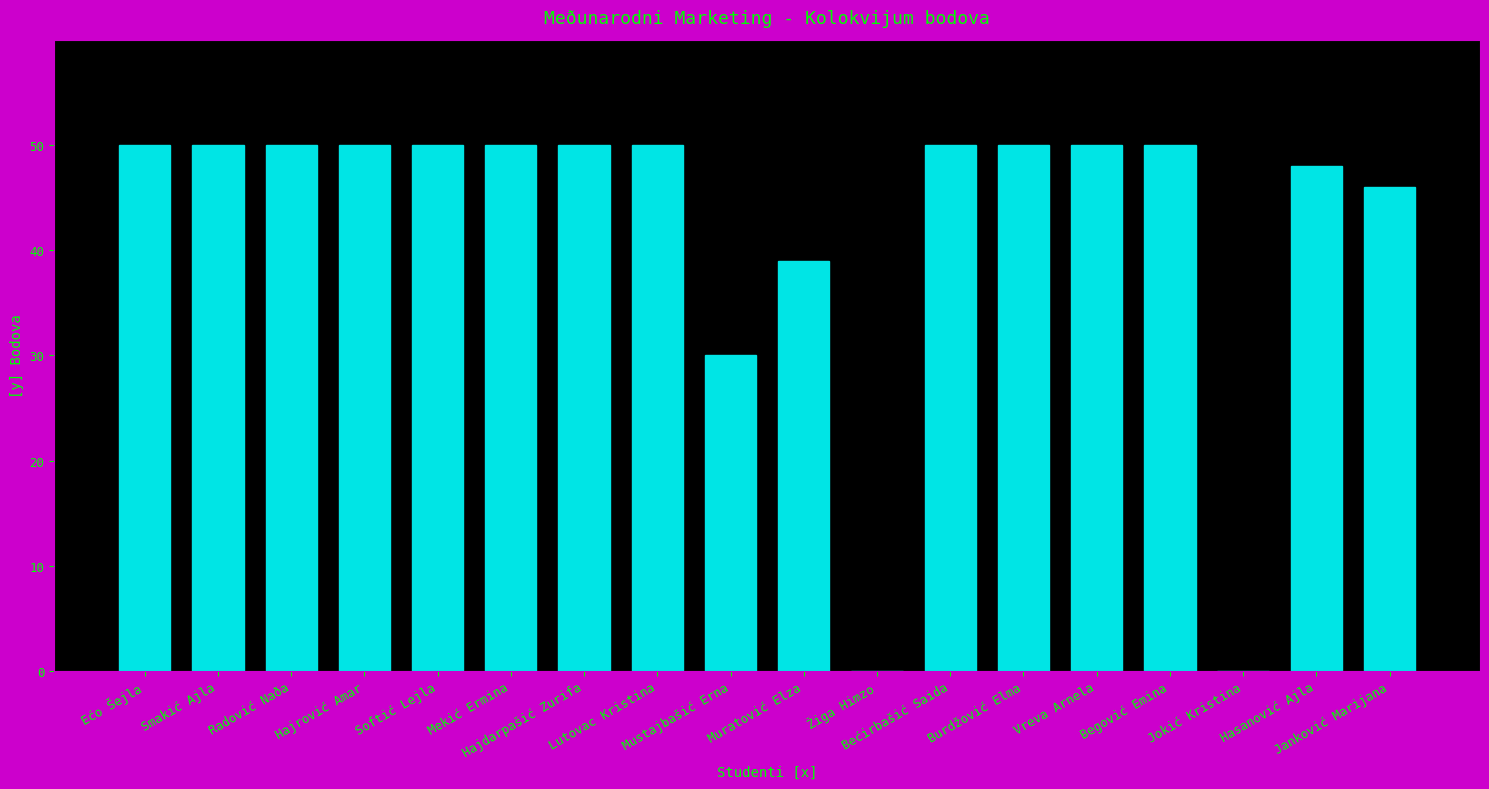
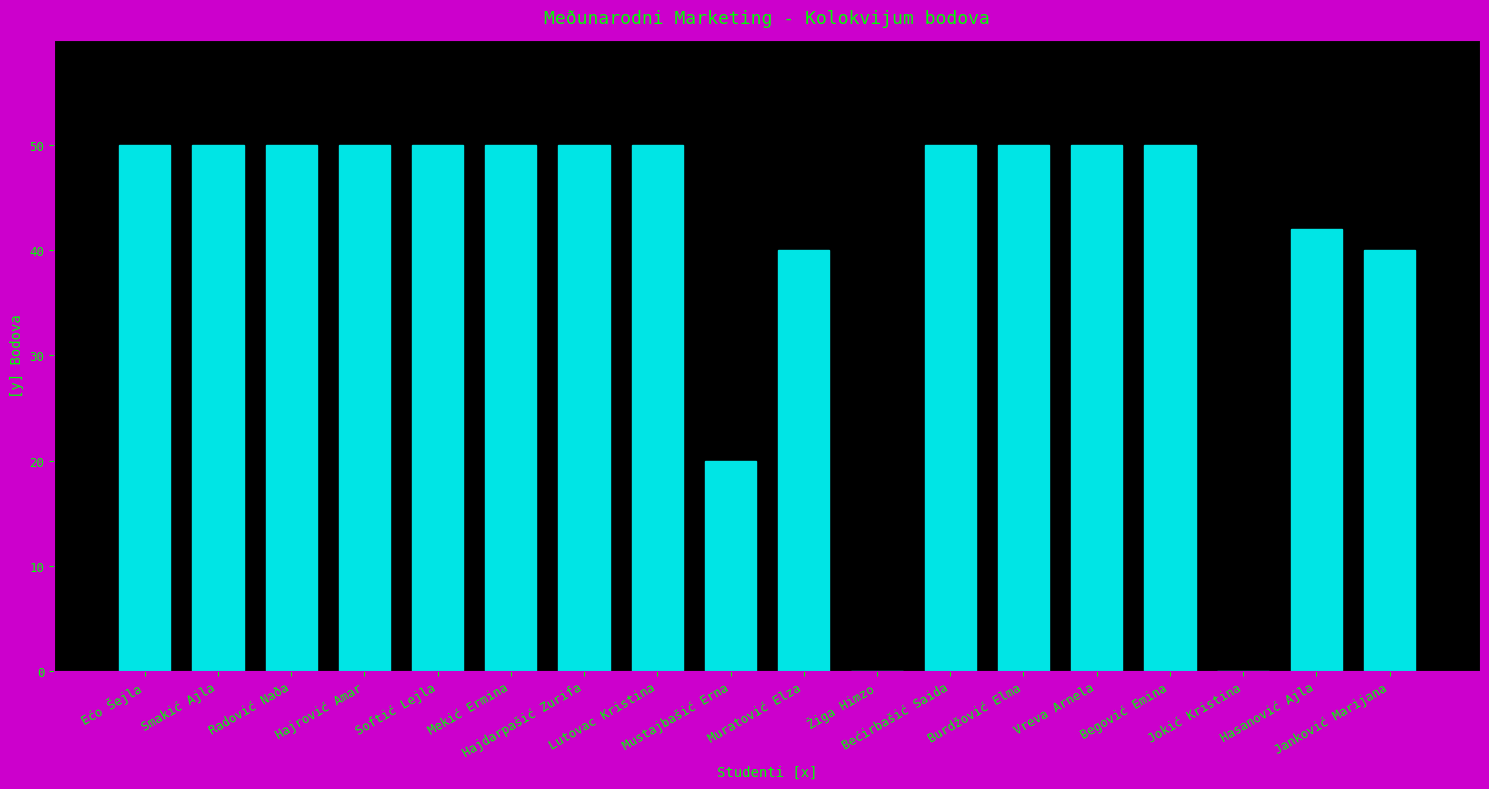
  {
    "Ećo Šejla": 50,
    "Smakić Ajla": 50,
    "Radović Naða": 50,
    "Hajrović Amar": 50,
    "Softić Lejla": 50,
    "Mekić Ermina": 50,
    "Hajdarpašić Zurifa": 50,
    "Lutovac Kristina": 50,
-   "Mustajbašić Erna": 30,
-   "Muratović Elza": 39,
+   "Mustajbašić Erna": 20,
+   "Muratović Elza": 40,
    "Žiga Himzo": 0,
    "Bećirbašić Saida": 50,
    "Burdžović Elma": 50,
    "Vreva Arnela": 50,
    "Begović Emina": 50,
    "Jokić Kristina": 0,
-   "Hasanović Ajla": 48,
-   "Janković Marijana": 46
+   "Hasanović Ajla": 42,
+   "Janković Marijana": 40
  }
